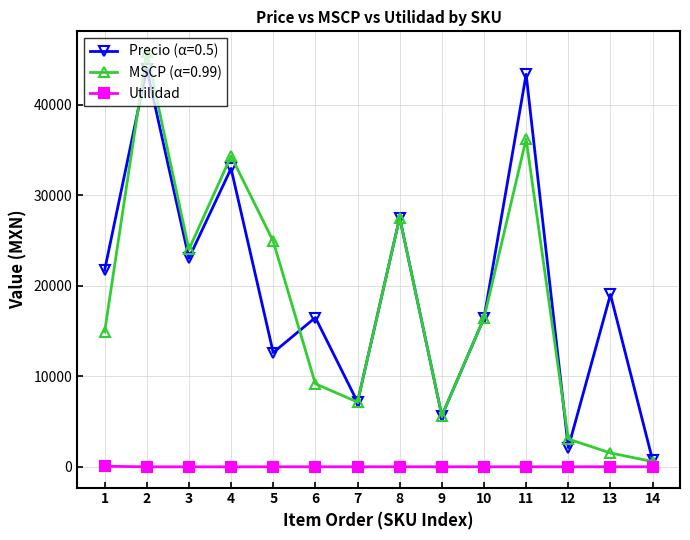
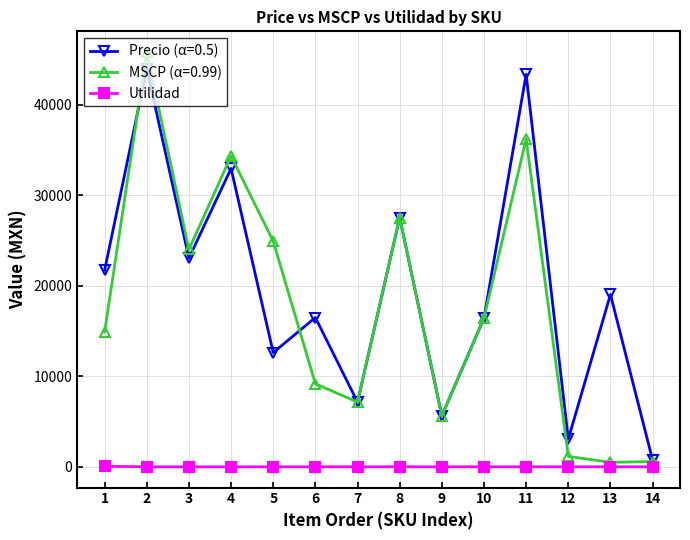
  {
    "Precio (α=0.5)": {
      "1": 22000,
      "3": 23000,
      "4": 33000,
      "5": 13000,
      "6": 17000,
      "11": 43000,
-     "12": 2000,
+     "12": 3000,
      "13": 19000
    },
    "MSCP (α=0.99)": {
      "1": 15000,
      "3": 24000,
      "4": 34000,
      "5": 25000,
      "6": 9000,
      "11": 36000,
-     "12": 3000,
-     "13": 2000
+     "12": 1000,
+     "13": 1000
    },
    "Utilidad": {
      "1": 0,
      "2": 0,
      "3": 0,
      "4": 0,
      "5": 0,
      "6": 0,
      "7": 0,
      "8": 0,
      "9": 0,
      "10": 0,
      "11": 0,
      "12": 0,
      "13": 0,
      "14": 0
    }
  }
